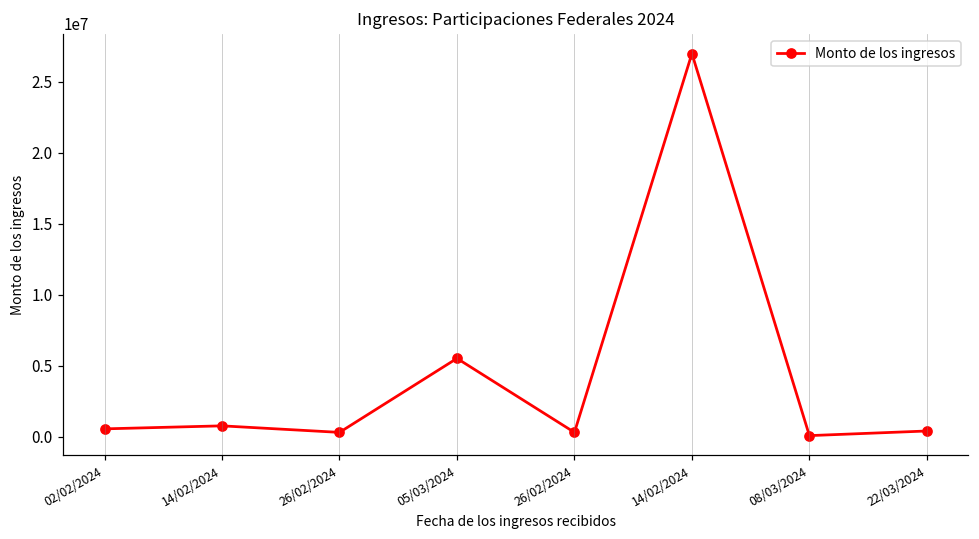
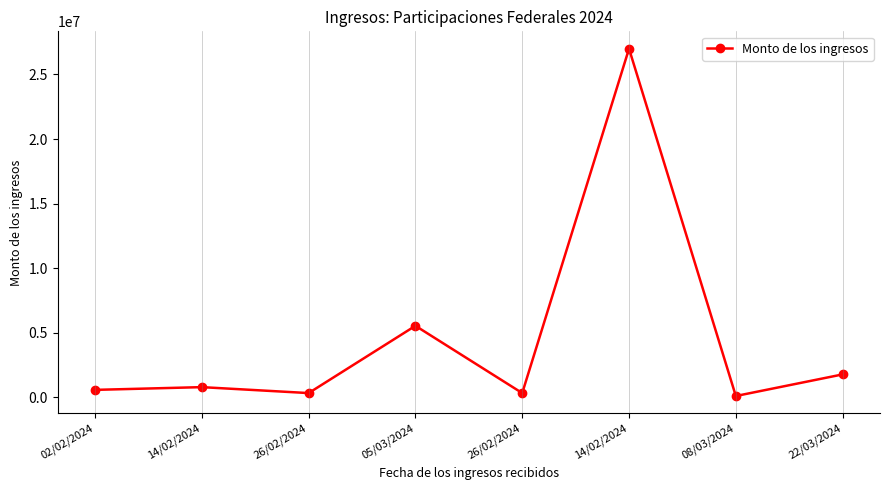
  {
    "02/02/2024": 600000,
    "05/03/2024": 5500000,
    "08/03/2024": 100000,
-   "22/03/2024": 400000
+   "22/03/2024": 1800000
  }
